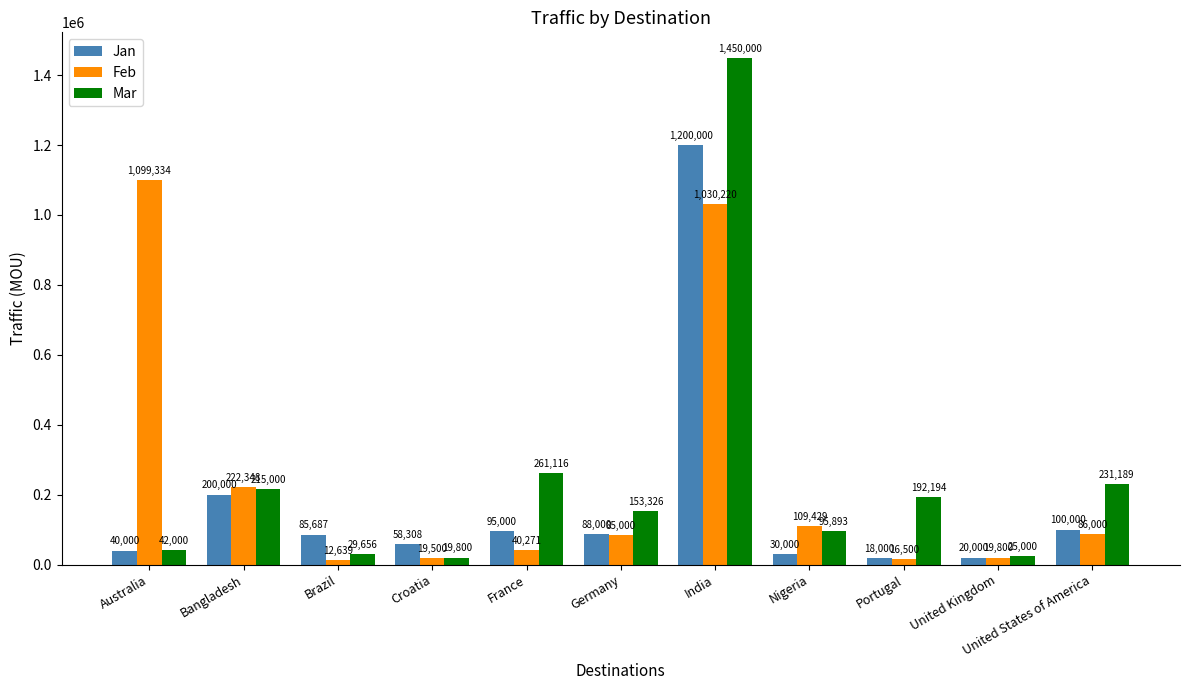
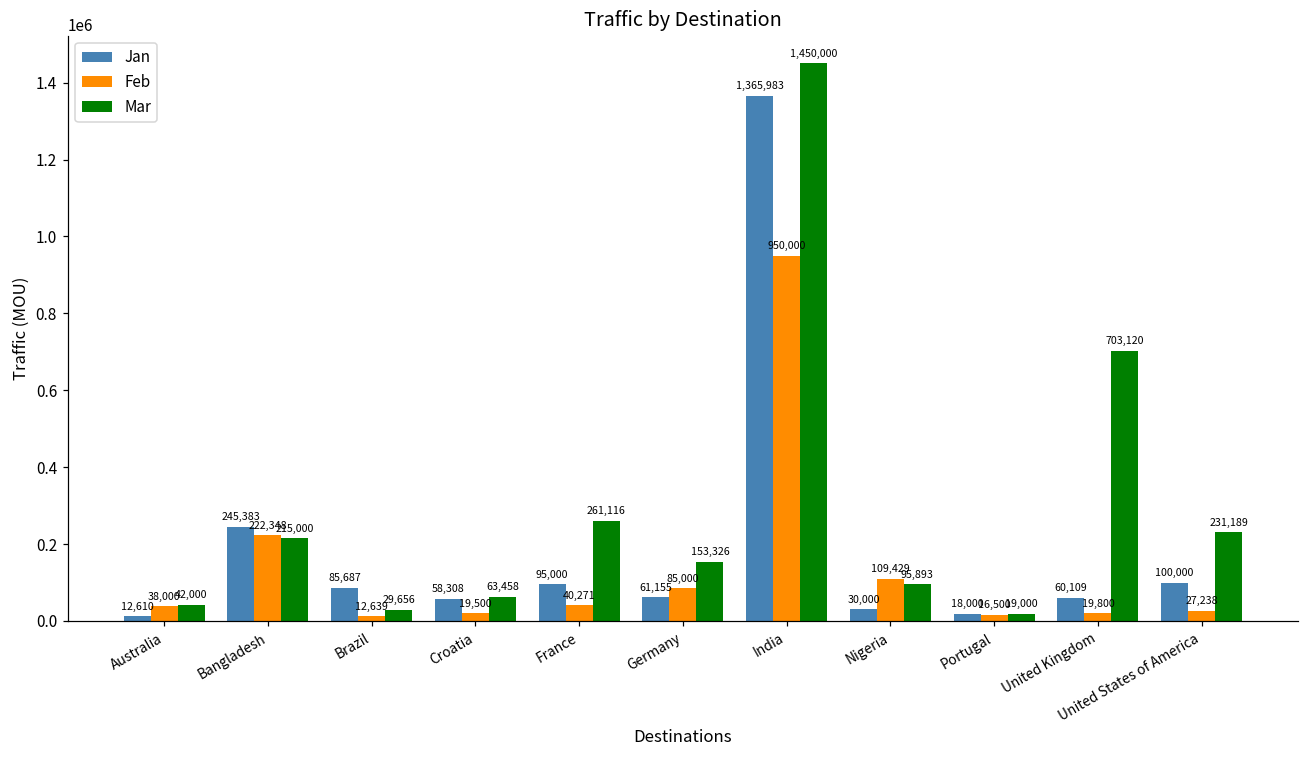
  {
    "Jan": {
-     "Australia": "40,000",
-     "Bangladesh": "200,000",
+     "Australia": "12,610",
+     "Bangladesh": "245,383",
      "Brazil": "85,687",
      "Croatia": "58,308",
      "France": "95,000",
-     "Germany": "88,000",
-     "India": "1,200,000",
+     "Germany": "61,155",
+     "India": "1,365,983",
      "Nigeria": "30,000",
-     "United Kingdom": "20,000",
+     "United Kingdom": "60,109",
      "United States of America": "100,000"
    },
    "Feb": {
-     "Australia": "1,099,334",
+     "Australia": "38,000",
      "Brazil": "12,639",
      "Croatia": "19,500",
      "France": "40,271",
      "Germany": "85,000",
-     "India": "1,030,220",
+     "India": "950,000",
      "Nigeria": "109,429",
      "United Kingdom": "19,800",
-     "United States of America": "86,000"
+     "United States of America": "27,238"
    },
    "Mar": {
      "Brazil": "29,656",
-     "Croatia": "19,800",
+     "Croatia": "63,458",
      "France": "261,116",
      "Germany": "153,326",
      "India": "1,450,000",
      "Nigeria": "95,893",
-     "Portugal": "192,194",
-     "United Kingdom": "25,000",
+     "Portugal": "19,000",
+     "United Kingdom": "703,120",
      "United States of America": "231,189"
    }
  }
